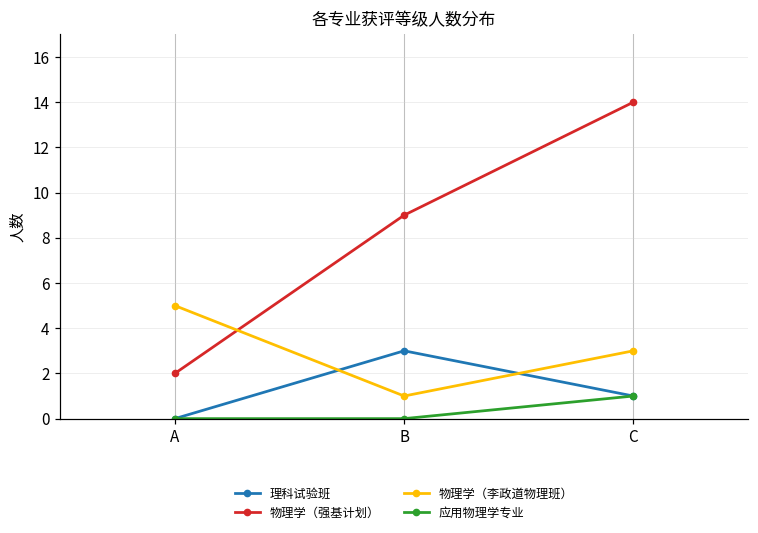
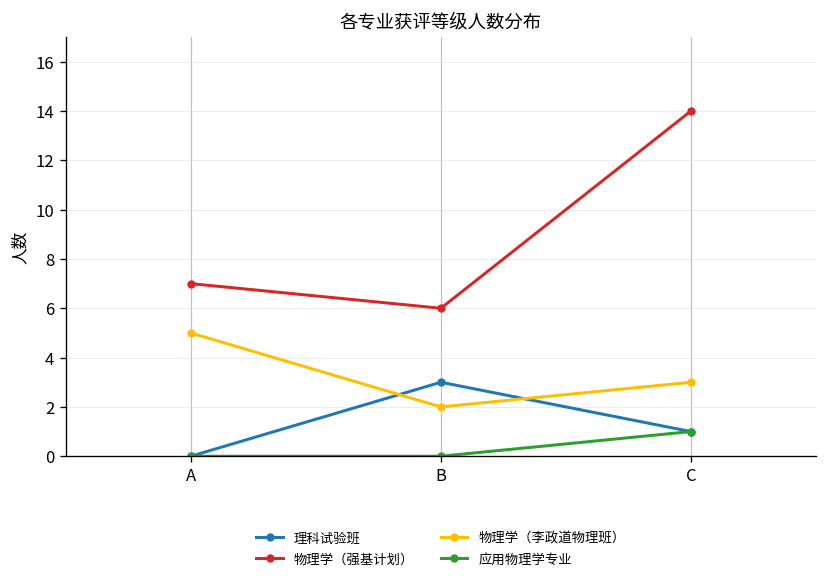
  {
    "理科试验班": {
      "B": 3
    },
    "物理学（强基计划）": {
-     "A": 2,
-     "B": 9,
+     "A": 7,
+     "B": 6,
      "C": 14
    },
    "物理学（李政道物理班）": {
      "A": 5,
-     "B": 1,
+     "B": 2,
      "C": 3
    },
    "应用物理学专业": {
      "B": 0
    }
  }
